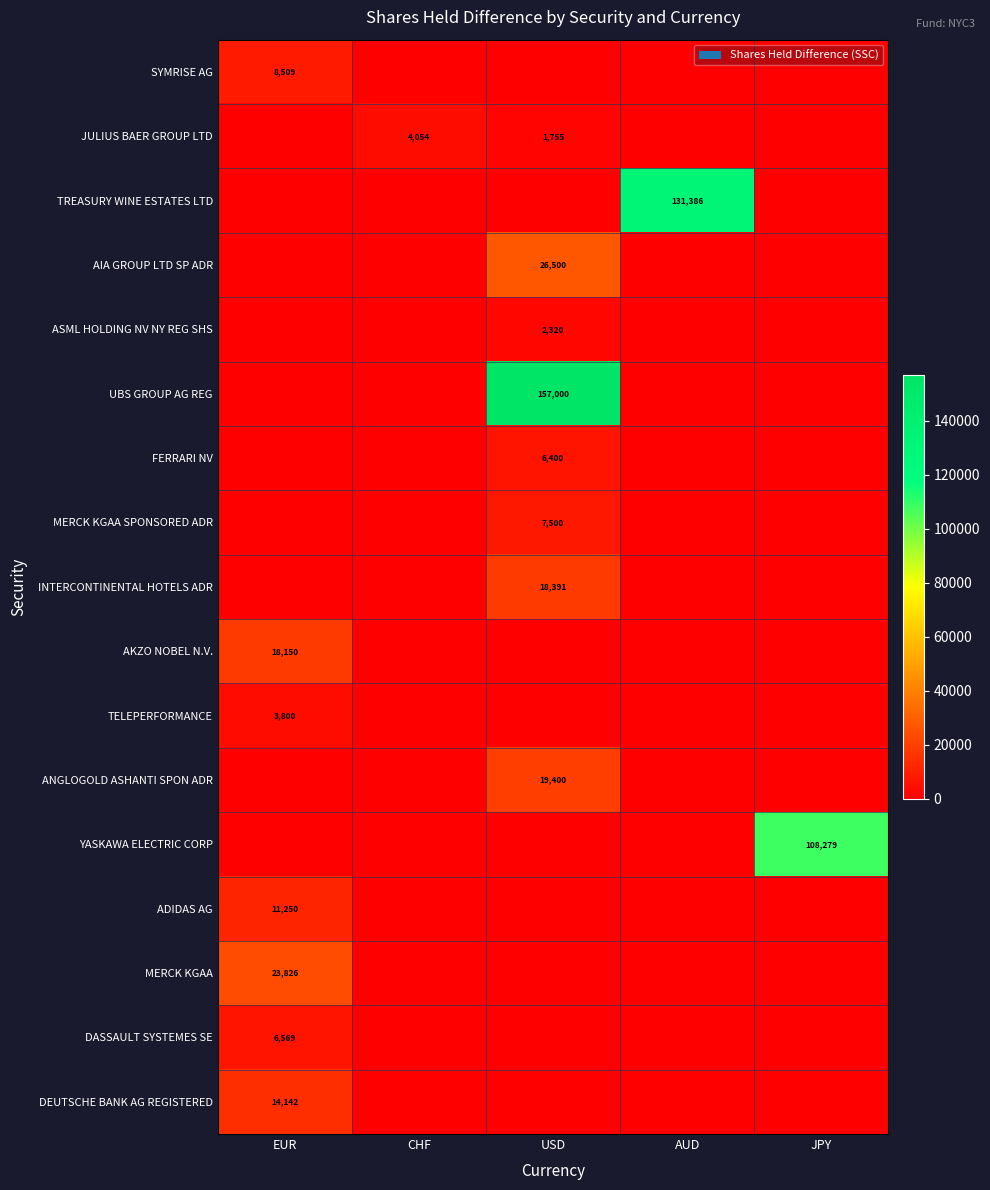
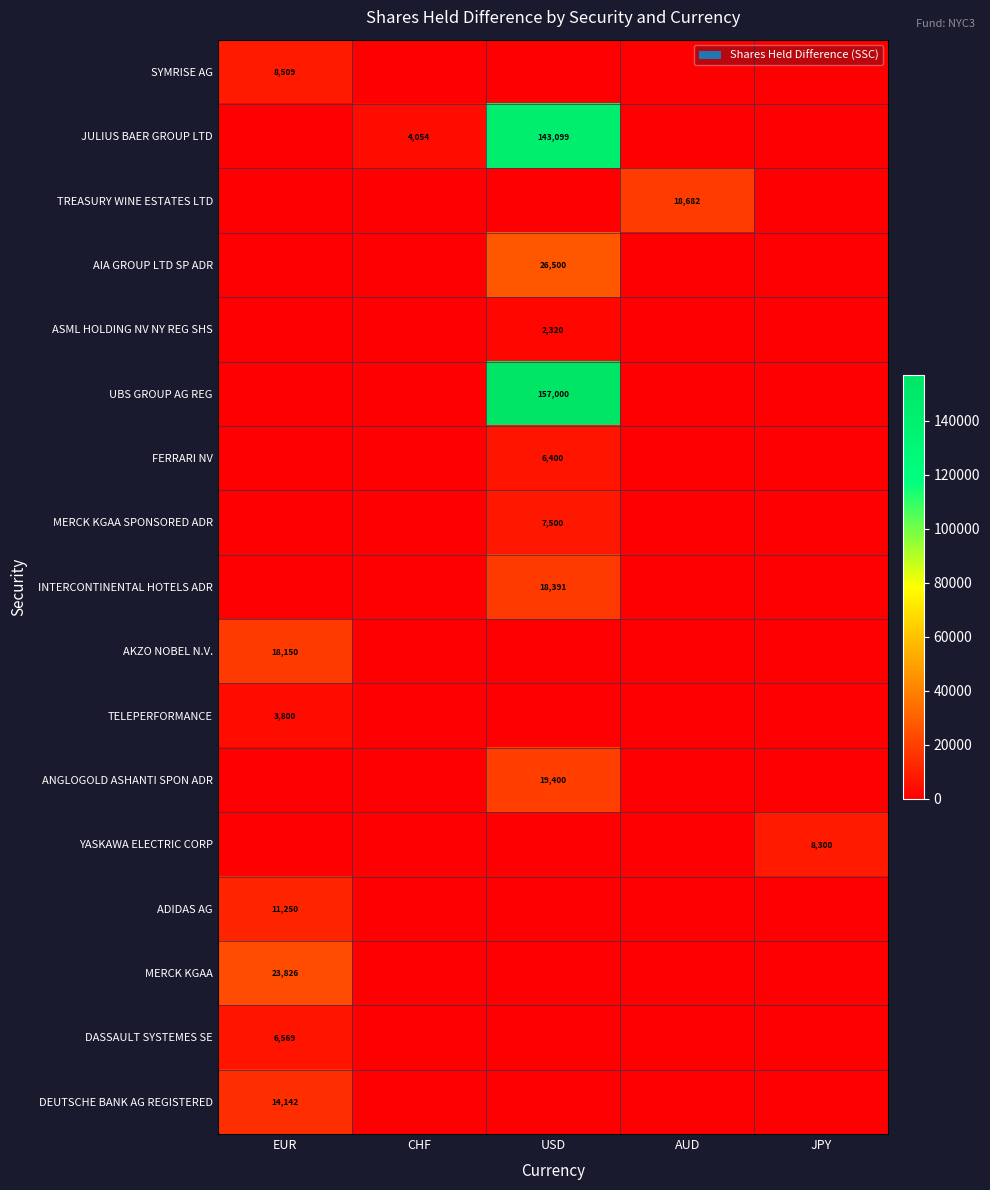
  {
    "SYMRISE AG": {
      "EUR": "8,509"
    },
    "JULIUS BAER GROUP LTD": {
      "CHF": "4,054",
-     "USD": "1,755"
+     "USD": "143,099"
    },
    "TREASURY WINE ESTATES LTD": {
-     "AUD": "131,386"
+     "AUD": "18,682"
    },
    "AIA GROUP LTD SP ADR": {
      "USD": "26,500"
    },
    "ASML HOLDING NV NY REG SHS": {
      "USD": "2,320"
    },
    "UBS GROUP AG REG": {
      "USD": "157,000"
    },
    "FERRARI NV": {
      "USD": "6,400"
    },
    "MERCK KGAA SPONSORED ADR": {
      "USD": "7,500"
    },
    "INTERCONTINENTAL HOTELS ADR": {
      "USD": "18,391"
    },
    "AKZO NOBEL N.V.": {
      "EUR": "18,150"
    },
    "TELEPERFORMANCE": {
      "EUR": "3,800"
    },
    "ANGLOGOLD ASHANTI SPON ADR": {
      "USD": "19,400"
    },
    "YASKAWA ELECTRIC CORP": {
-     "JPY": "108,279"
+     "JPY": "8,300"
    },
    "ADIDAS AG": {
      "EUR": "11,250"
    },
    "MERCK KGAA": {
      "EUR": "23,826"
    },
    "DASSAULT SYSTEMES SE": {
      "EUR": "6,569"
    },
    "DEUTSCHE BANK AG REGISTERED": {
      "EUR": "14,142"
    }
  }
